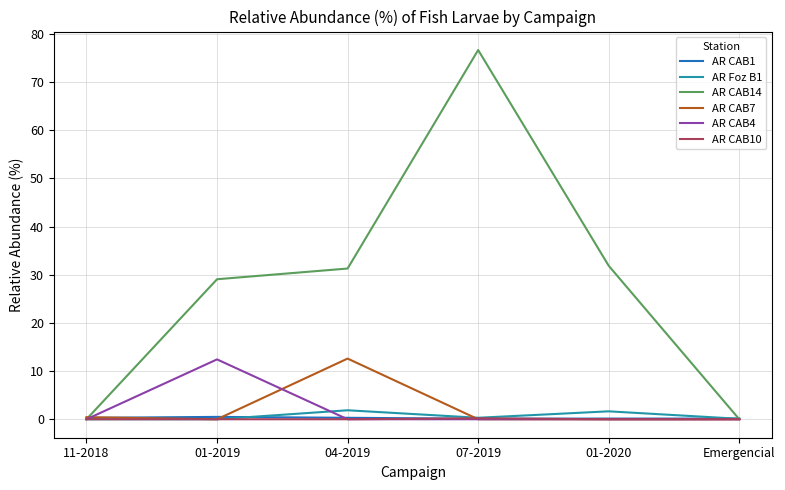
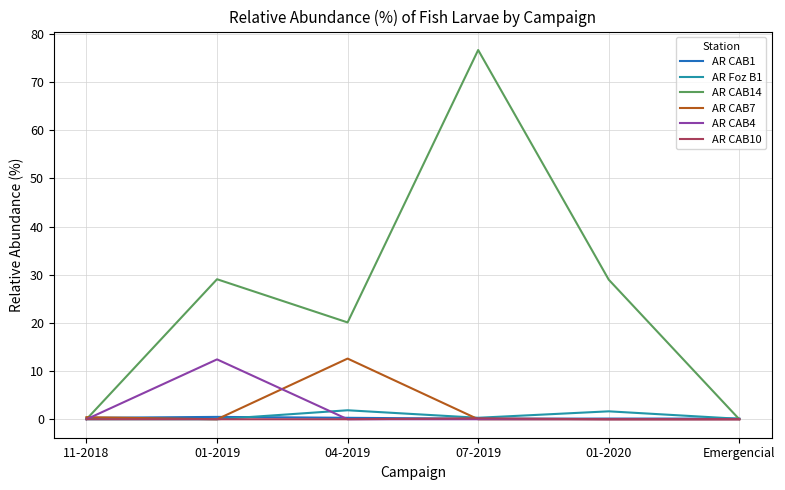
  {
    "AR CAB14": {
      "01-2019": 29,
-     "04-2019": 31,
+     "04-2019": 20,
      "07-2019": 77,
-     "01-2020": 32
+     "01-2020": 29
    },
    "AR CAB7": {
      "04-2019": 13
    },
    "AR CAB4": {
      "01-2019": 12
    }
  }
